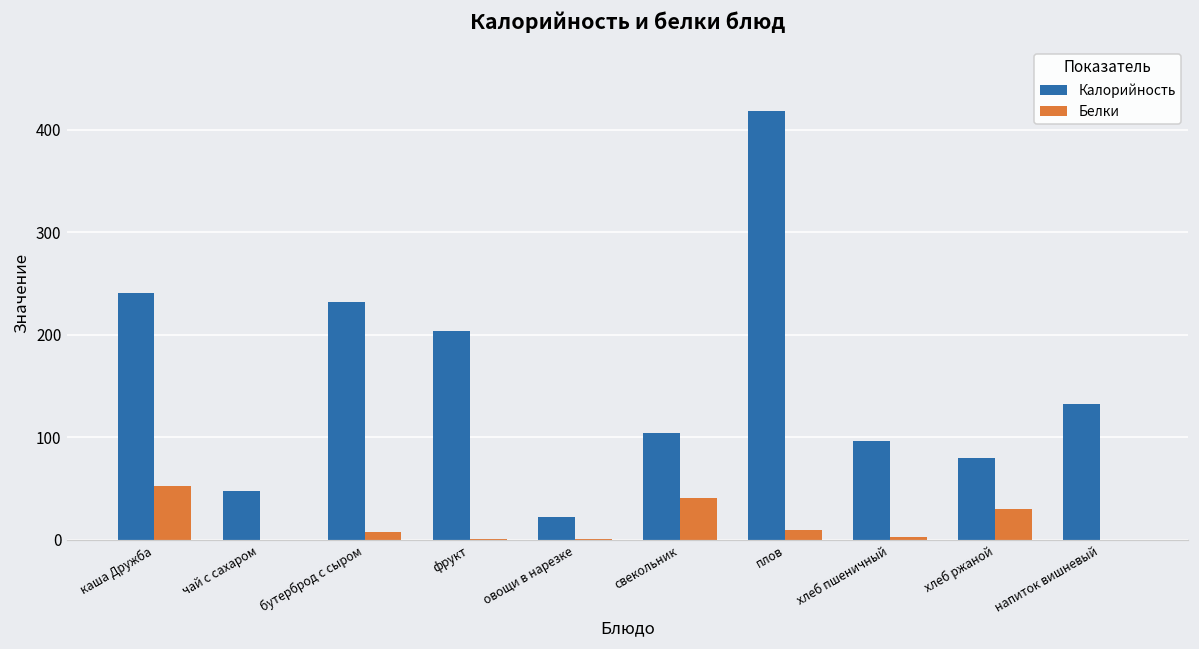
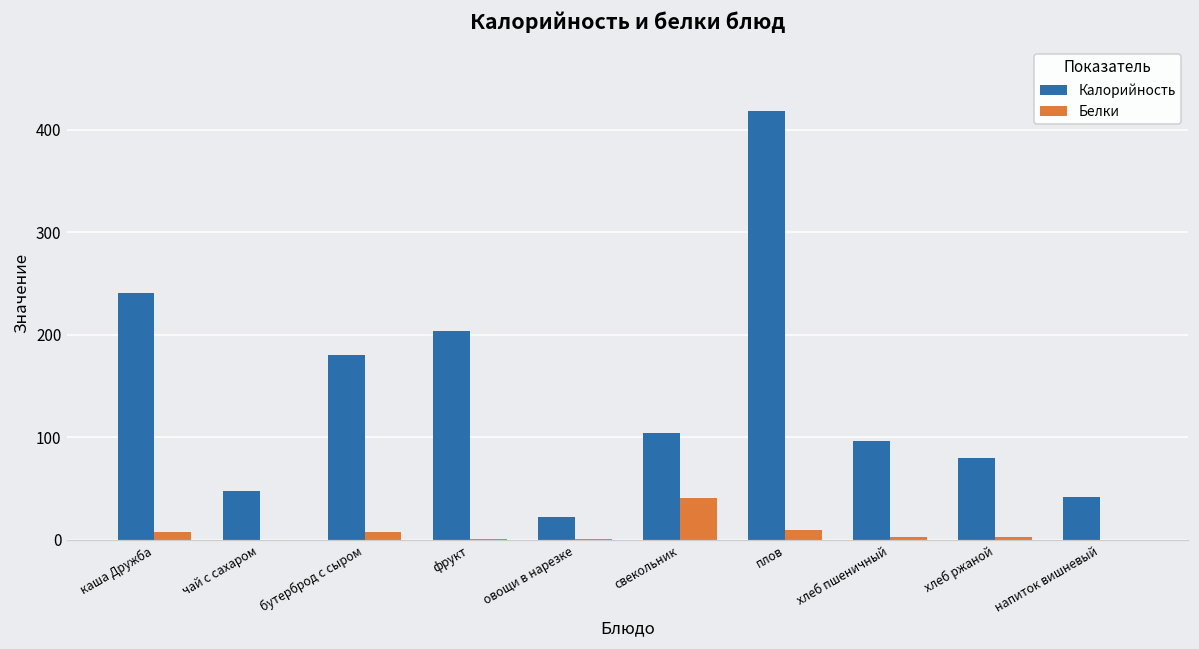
  {
    "Калорийность": {
      "каша Дружба": 240,
      "чай с сахаром": 50,
-     "бутерброд с сыром": 230,
+     "бутерброд с сыром": 180,
      "фрукт": 200,
      "овощи в нарезке": 20,
      "свекольник": 100,
      "плов": 420,
      "хлеб пшеничный": 100,
      "хлеб ржаной": 80,
-     "напиток вишневый": 130
+     "напиток вишневый": 40
    },
    "Белки": {
-     "каша Дружба": 50,
+     "каша Дружба": 10,
      "чай с сахаром": 0,
      "бутерброд с сыром": 10,
      "свекольник": 40,
      "плов": 10,
      "хлеб пшеничный": 0,
-     "хлеб ржаной": 30,
+     "хлеб ржаной": 0,
      "напиток вишневый": 0
    }
  }
